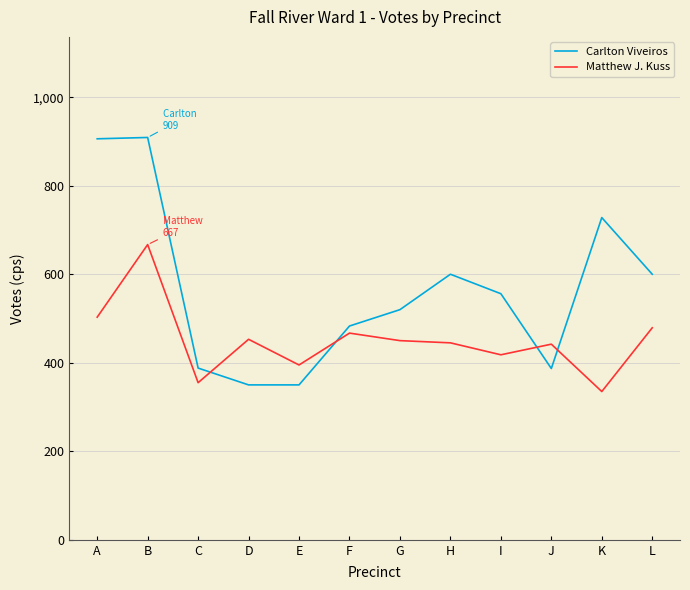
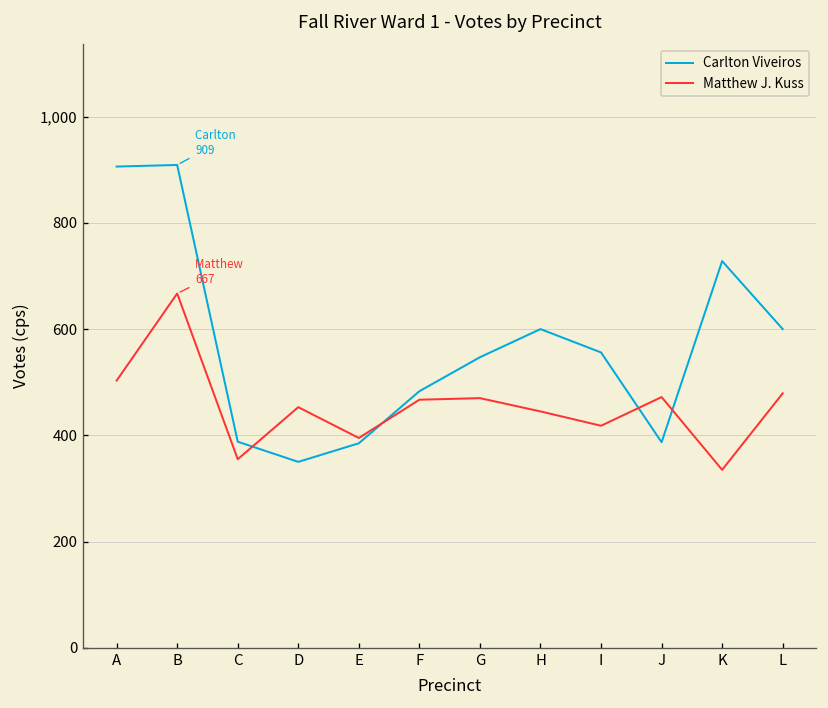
  {
    "Carlton Viveiros": {
      "A": 910,
      "C": 390,
      "D": 350,
-     "E": 350,
+     "E": 390,
      "F": 480,
-     "G": 520,
+     "G": 550,
      "H": 600,
      "I": 560,
      "J": 390,
      "K": 730,
      "L": 600
    },
    "Matthew J. Kuss": {
      "A": 500,
      "C": 360,
      "D": 450,
      "E": 400,
      "F": 470,
-     "G": 450,
+     "G": 470,
      "H": 450,
      "I": 420,
-     "J": 440,
+     "J": 470,
      "K": 340,
      "L": 480
    }
  }
